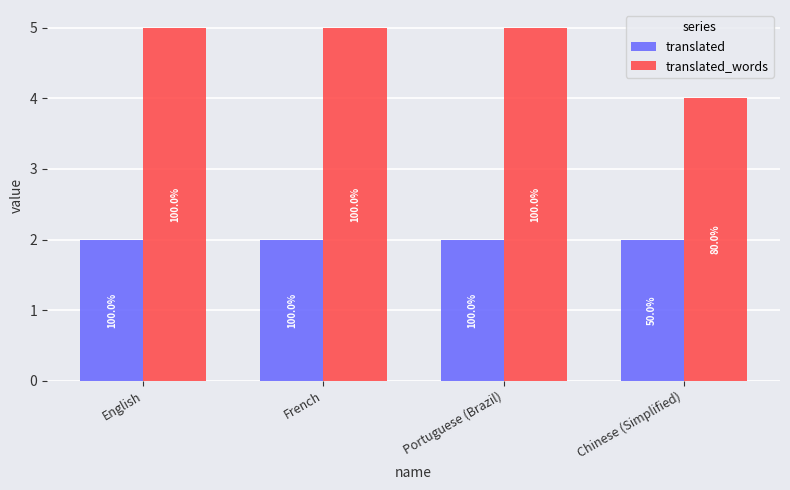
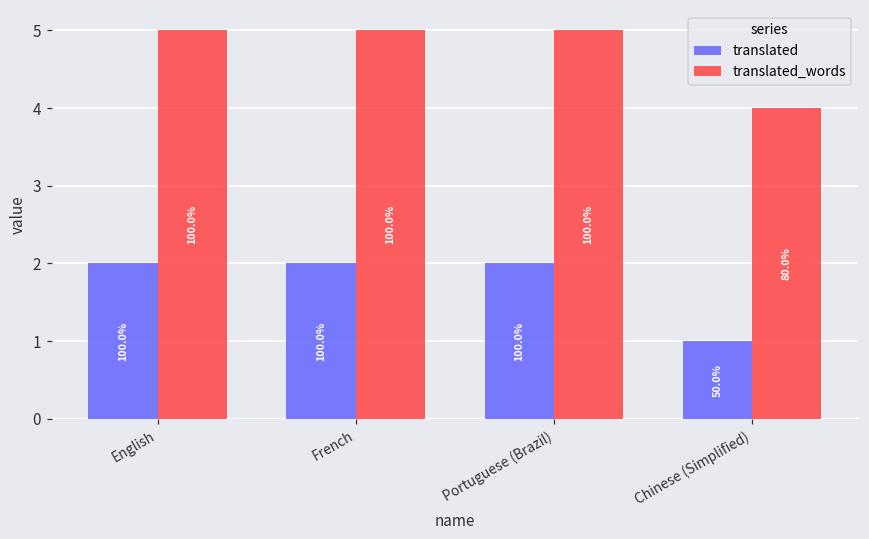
  {
    "translated": {
-     "Chinese (Simplified)": 2
+     "Chinese (Simplified)": 1
    }
  }
